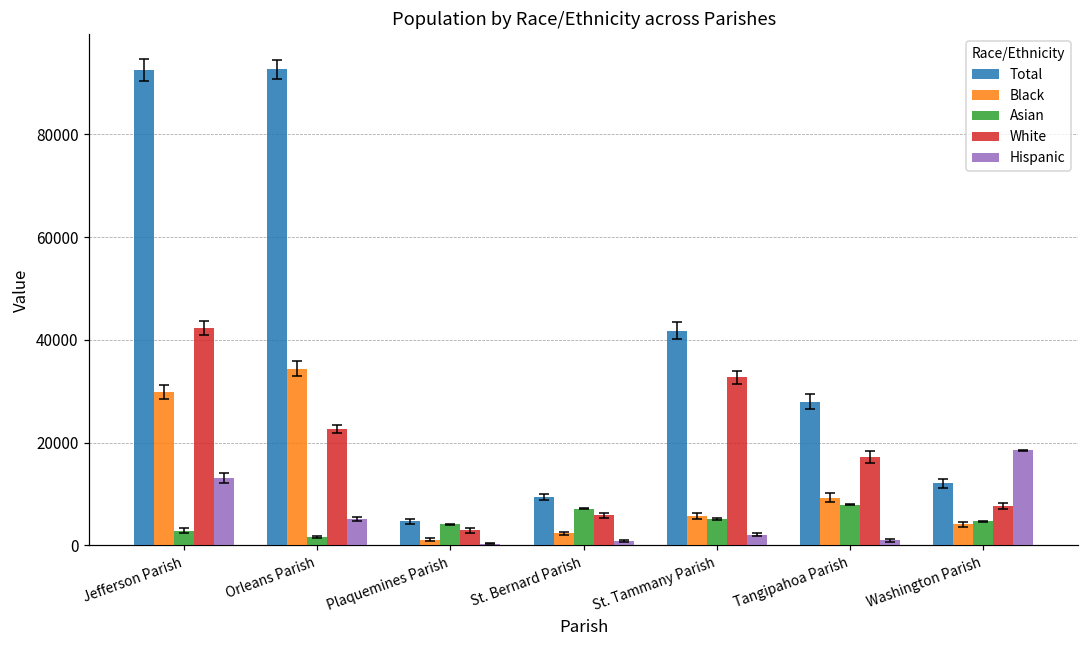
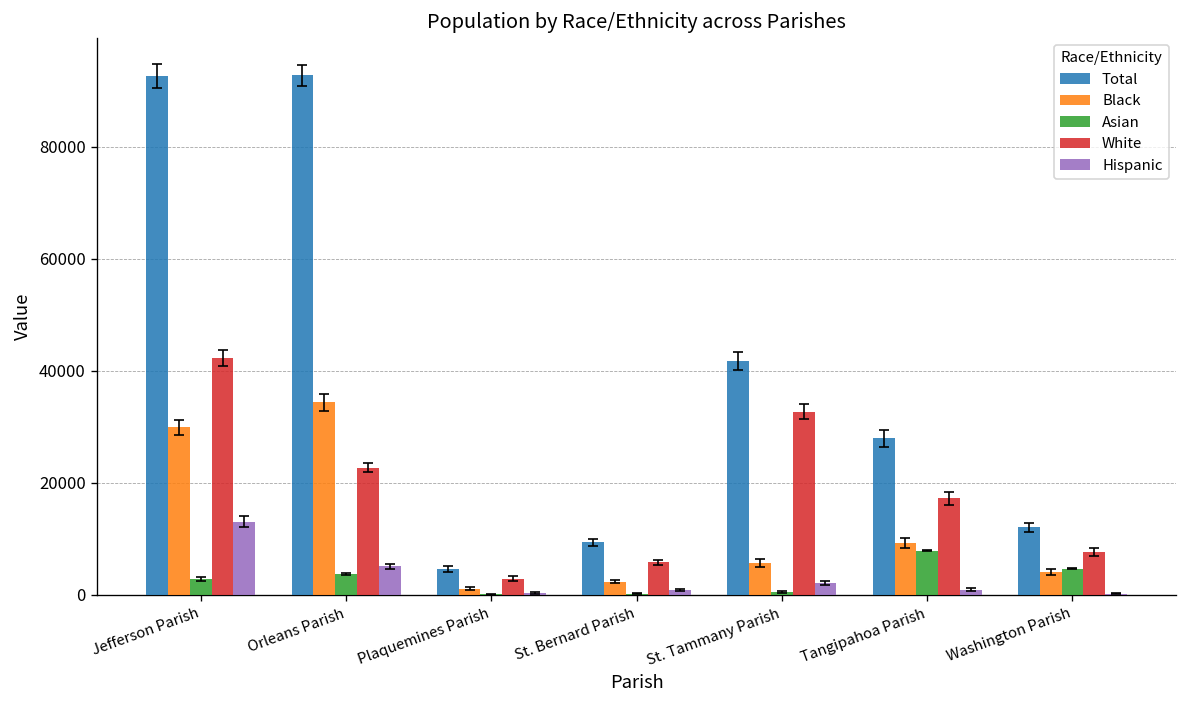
  {
    "Total": {
      "Jefferson Parish": 93000,
      "Orleans Parish": 93000,
      "Plaquemines Parish": 5000,
      "St. Bernard Parish": 9000,
      "St. Tammany Parish": 42000,
      "Tangipahoa Parish": 28000,
      "Washington Parish": 12000
    },
    "Black": {
      "Jefferson Parish": 30000,
      "Orleans Parish": 34000,
      "Plaquemines Parish": 1000,
      "St. Bernard Parish": 2000,
      "St. Tammany Parish": 6000,
      "Tangipahoa Parish": 9000,
      "Washington Parish": 4000
    },
    "Asian": {
      "Jefferson Parish": 3000,
-     "Orleans Parish": 2000,
-     "Plaquemines Parish": 4000,
-     "St. Bernard Parish": 7000,
-     "St. Tammany Parish": 5000,
+     "Orleans Parish": 4000,
+     "Plaquemines Parish": 0,
+     "St. Bernard Parish": 0,
+     "St. Tammany Parish": 1000,
      "Tangipahoa Parish": 8000,
      "Washington Parish": 5000
    },
    "White": {
      "Jefferson Parish": 42000,
      "Orleans Parish": 23000,
      "Plaquemines Parish": 3000,
      "St. Bernard Parish": 6000,
      "St. Tammany Parish": 33000,
      "Tangipahoa Parish": 17000,
      "Washington Parish": 8000
    },
    "Hispanic": {
      "Jefferson Parish": 13000,
      "Orleans Parish": 5000,
      "St. Bernard Parish": 1000,
      "St. Tammany Parish": 2000,
      "Tangipahoa Parish": 1000,
-     "Washington Parish": 18000
+     "Washington Parish": 0
    }
  }
